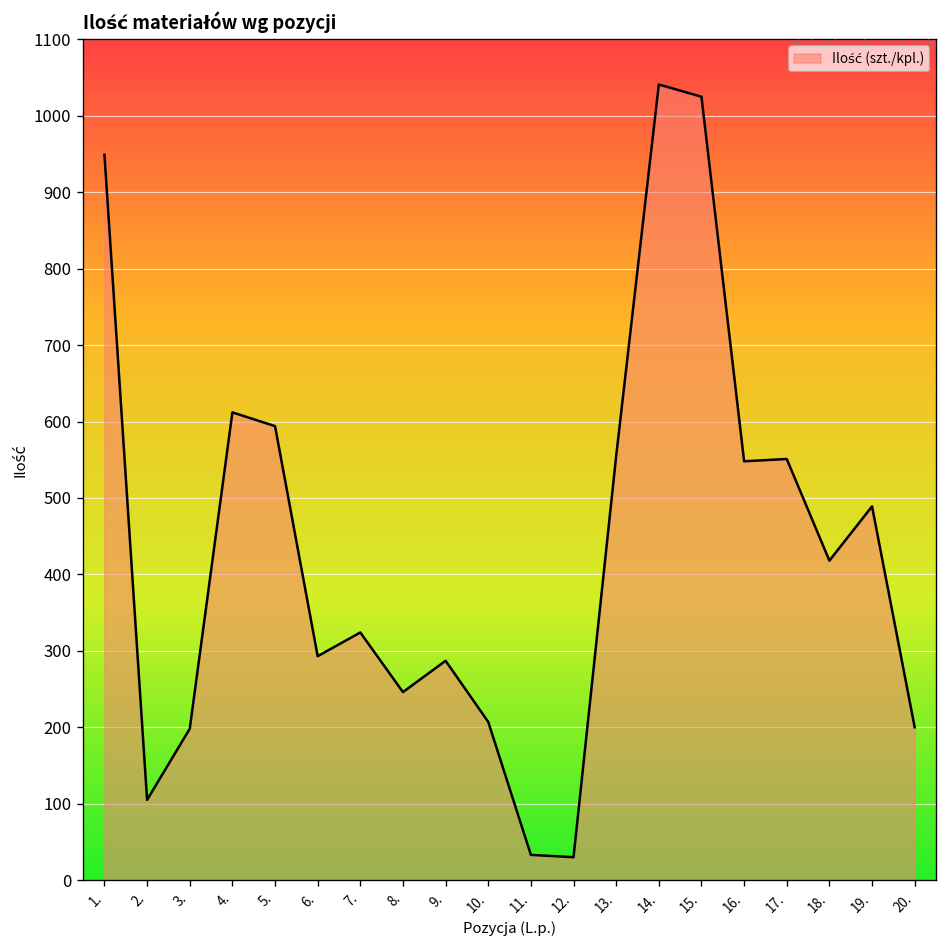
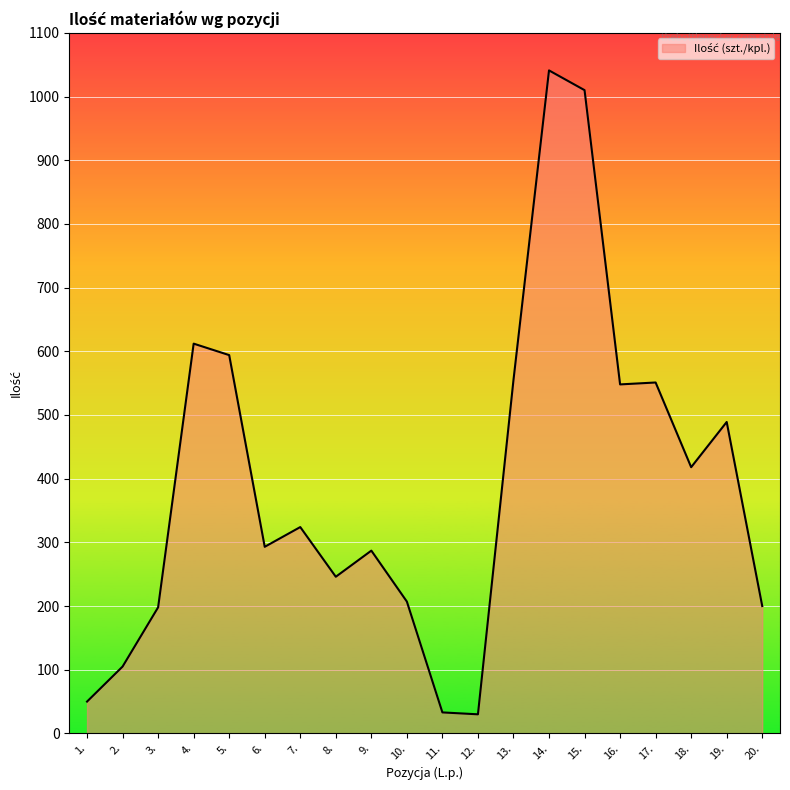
  {
-   "1.": 950,
+   "1.": 50,
    "2.": 110,
    "3.": 200,
    "4.": 610,
    "5.": 590,
    "6.": 290,
    "7.": 320,
    "8.": 250,
    "9.": 290,
    "10.": 210,
    "11.": 30,
    "12.": 30,
    "13.": 560,
    "14.": 1040,
-   "15.": 1030,
+   "15.": 1010,
    "16.": 550,
    "17.": 550,
    "18.": 420,
    "19.": 490,
    "20.": 200
  }
